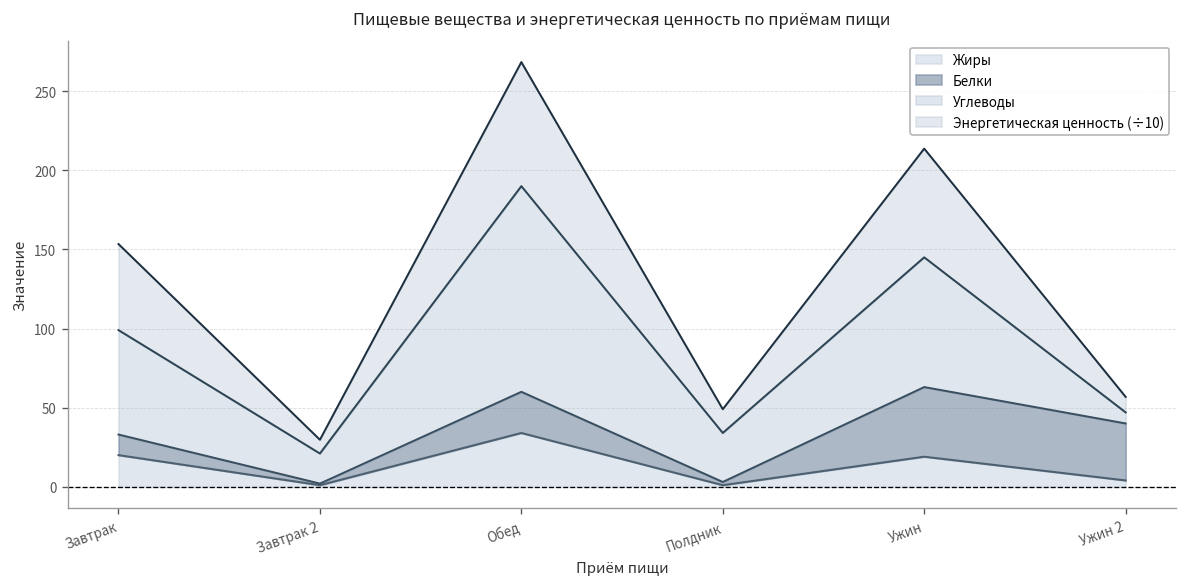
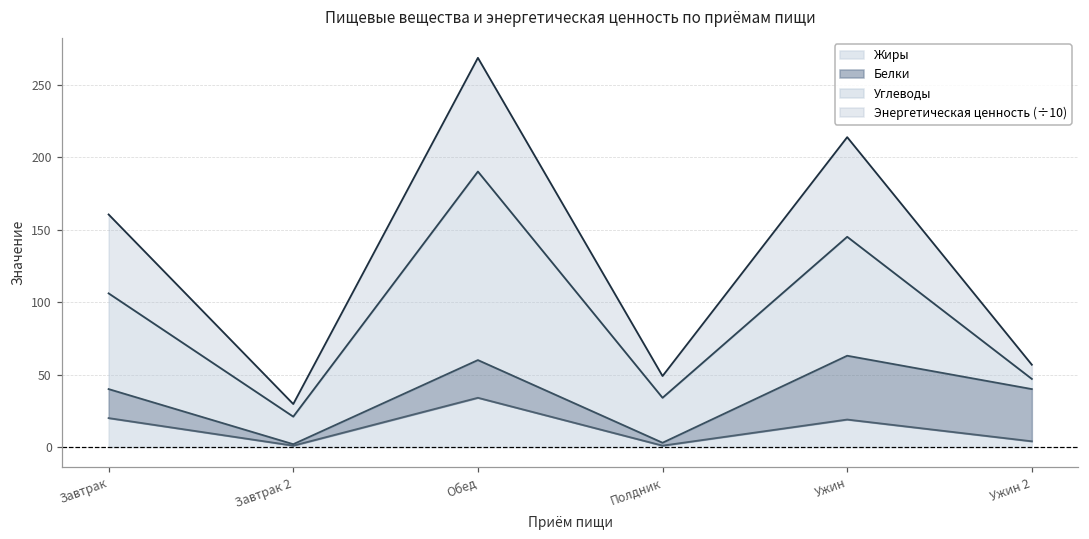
  {
    "Белки": {
-     "Завтрак": 13,
+     "Завтрак": 20,
      "Обед": 26,
      "Полдник": 2,
      "Ужин": 44,
      "Ужин 2": 36
    }
  }
